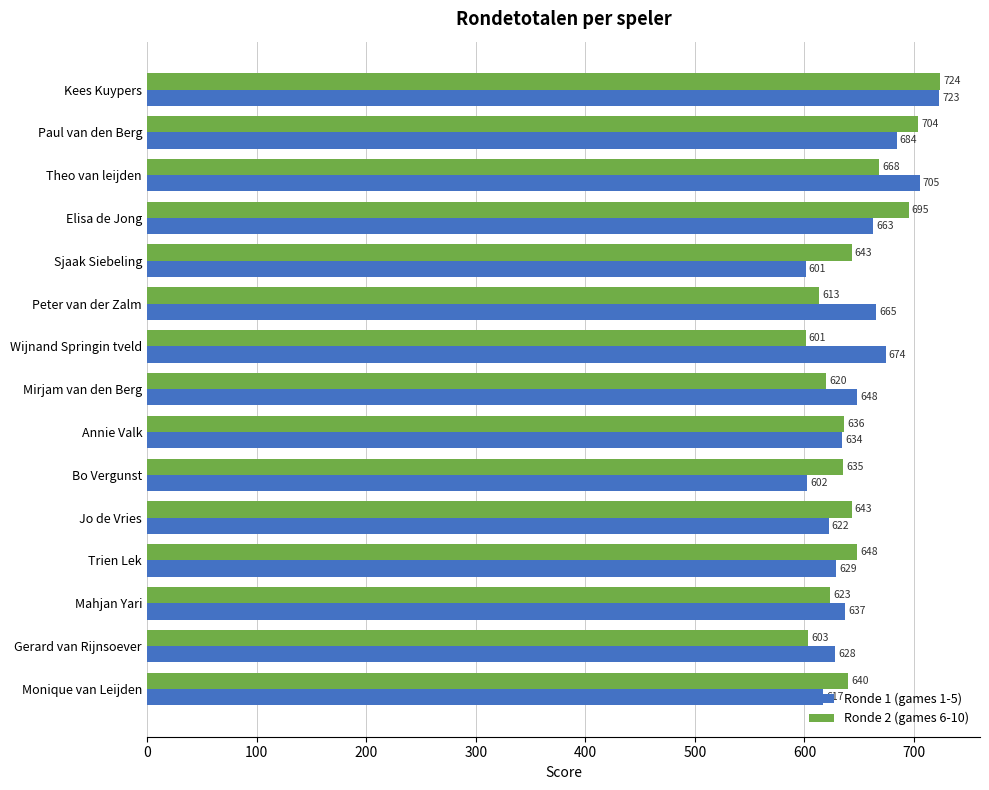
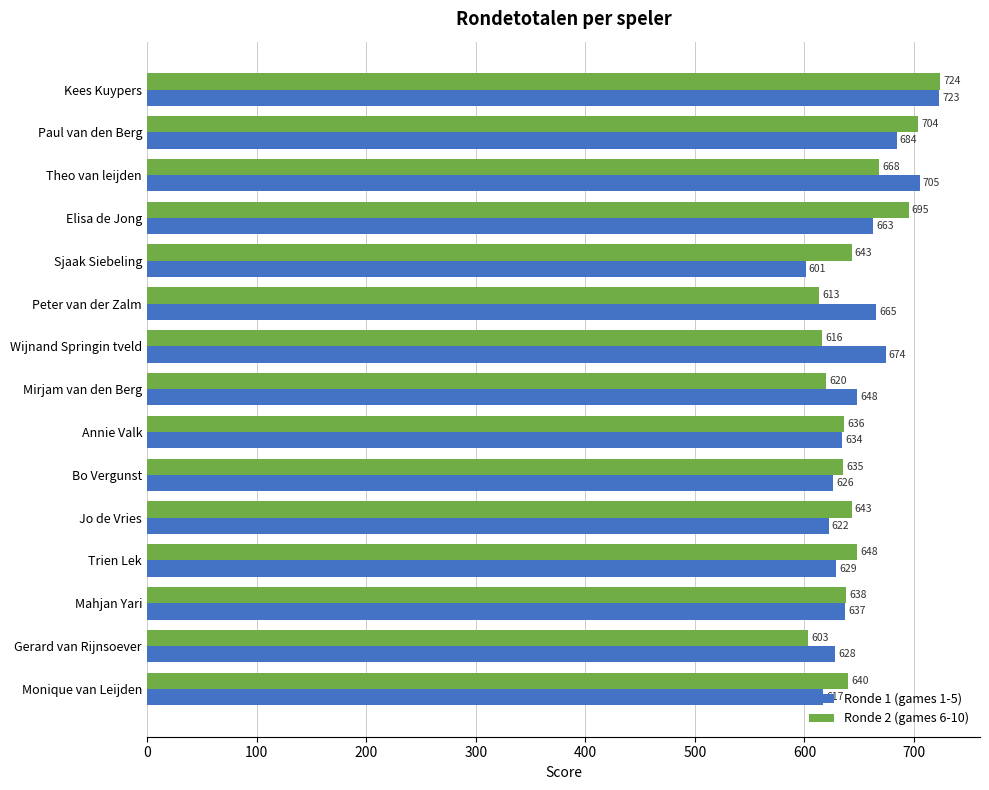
  {
    "Ronde 1 (games 1-5)": {
      "Kees Kuypers": 723,
      "Paul van den Berg": 684,
      "Theo van leijden": 705,
      "Elisa de Jong": 663,
      "Sjaak Siebeling": 601,
      "Peter van der Zalm": 665,
      "Wijnand Springin tveld": 674,
      "Mirjam van den Berg": 648,
      "Annie Valk": 634,
-     "Bo Vergunst": 602,
+     "Bo Vergunst": 626,
      "Jo de Vries": 622,
      "Trien Lek": 629,
      "Mahjan Yari": 637,
      "Gerard van Rijnsoever": 628,
      "Monique van Leijden": 617
    },
    "Ronde 2 (games 6-10)": {
      "Kees Kuypers": 724,
      "Paul van den Berg": 704,
      "Theo van leijden": 668,
      "Elisa de Jong": 695,
      "Sjaak Siebeling": 643,
      "Peter van der Zalm": 613,
-     "Wijnand Springin tveld": 601,
+     "Wijnand Springin tveld": 616,
      "Mirjam van den Berg": 620,
      "Annie Valk": 636,
      "Bo Vergunst": 635,
      "Jo de Vries": 643,
      "Trien Lek": 648,
-     "Mahjan Yari": 623,
+     "Mahjan Yari": 638,
      "Gerard van Rijnsoever": 603,
      "Monique van Leijden": 640
    }
  }
